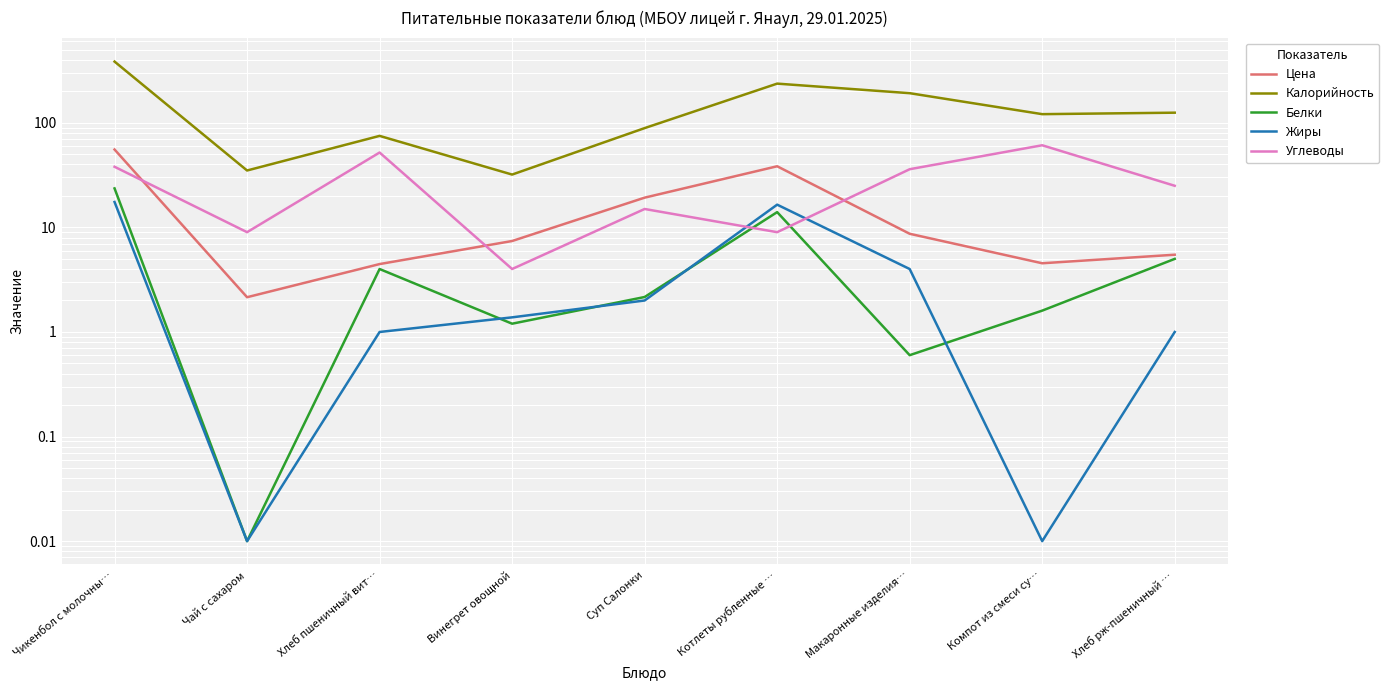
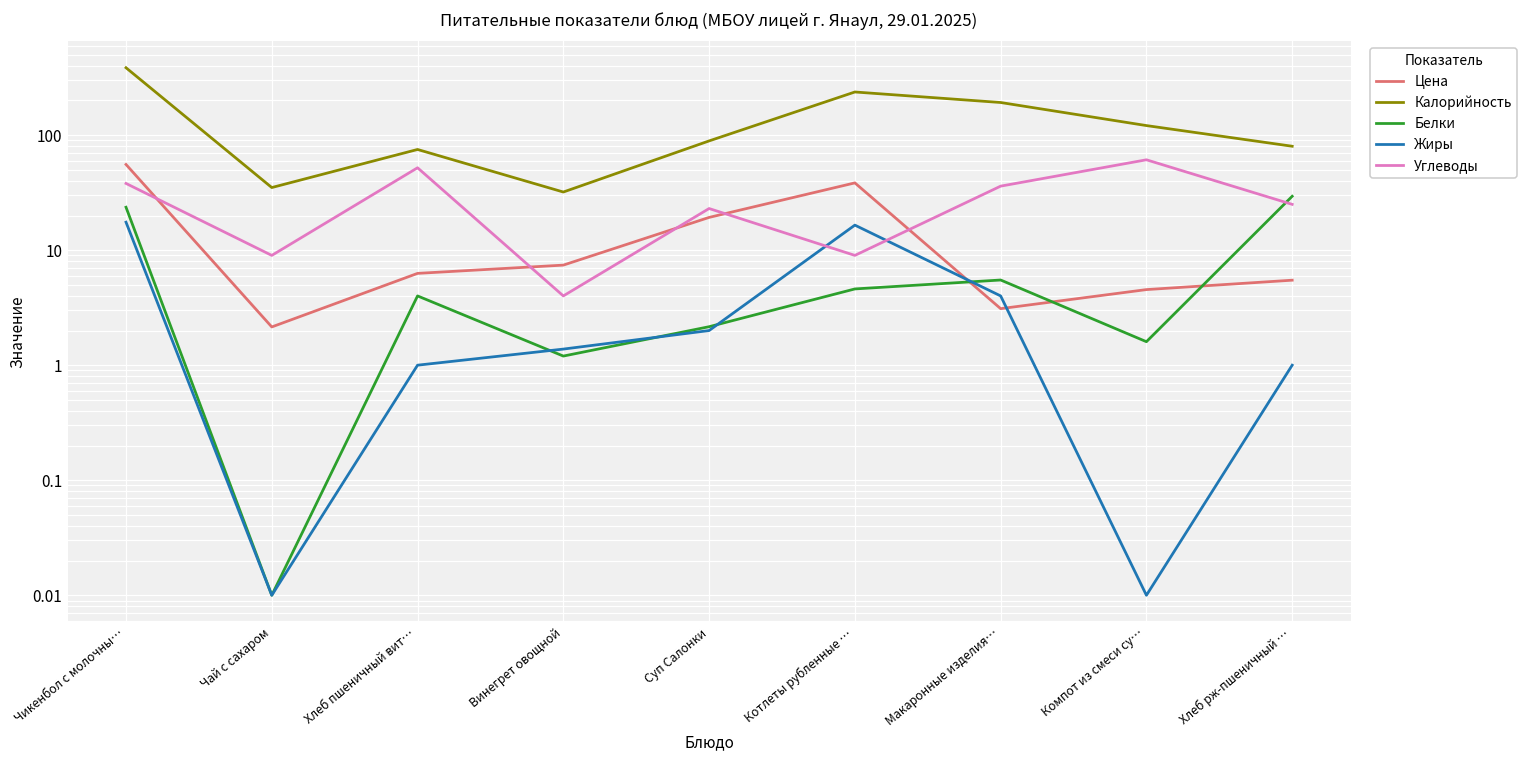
  {
    "Цена": {
      "Чикенбол с молочны…": 60,
      "Чай с сахаром": 2.2,
-     "Хлеб пшеничный вит…": 4.5,
+     "Хлеб пшеничный вит…": 6,
      "Винегрет овощной": 7,
      "Суп Салонки": 19,
      "Котлеты рубленные …": 38,
-     "Макаронные изделия…": 9,
+     "Макаронные изделия…": 3.1,
      "Компот из смеси су…": 4.5,
      "Хлеб рж-пшеничный …": 5
    },
    "Калорийность": {
      "Чикенбол с молочны…": 390,
      "Чай с сахаром": 35,
      "Хлеб пшеничный вит…": 80,
      "Винегрет овощной": 32,
      "Суп Салонки": 90,
      "Котлеты рубленные …": 240,
      "Макаронные изделия…": 190,
      "Компот из смеси су…": 120,
-     "Хлеб рж-пшеничный …": 130
+     "Хлеб рж-пшеничный …": 80
    },
    "Белки": {
      "Чикенбол с молочны…": 24,
      "Хлеб пшеничный вит…": 4.0,
      "Винегрет овощной": 1.2,
      "Суп Салонки": 2.2,
-     "Котлеты рубленные …": 14,
-     "Макаронные изделия…": 0.6,
+     "Котлеты рубленные …": 5,
+     "Макаронные изделия…": 6,
      "Компот из смеси су…": 1.6,
-     "Хлеб рж-пшеничный …": 5
+     "Хлеб рж-пшеничный …": 29
    },
    "Жиры": {
      "Чикенбол с молочны…": 18,
      "Хлеб пшеничный вит…": 1.0,
      "Винегрет овощной": 1.4,
      "Суп Салонки": 2.0,
      "Котлеты рубленные …": 17,
      "Макаронные изделия…": 4.0,
      "Компот из смеси су…": 0.010,
      "Хлеб рж-пшеничный …": 1.0
    },
    "Углеводы": {
      "Чикенбол с молочны…": 38,
      "Чай с сахаром": 9,
      "Хлеб пшеничный вит…": 50,
      "Винегрет овощной": 4,
-     "Суп Салонки": 15,
+     "Суп Салонки": 23,
      "Котлеты рубленные …": 9,
      "Макаронные изделия…": 36,
      "Компот из смеси су…": 60,
      "Хлеб рж-пшеничный …": 25
    }
  }
